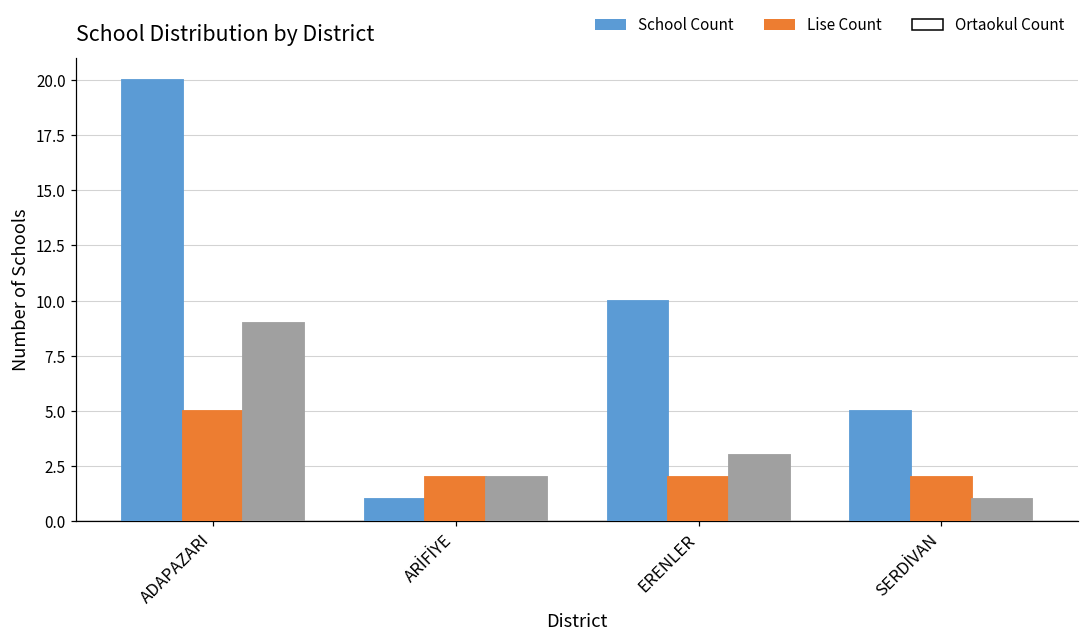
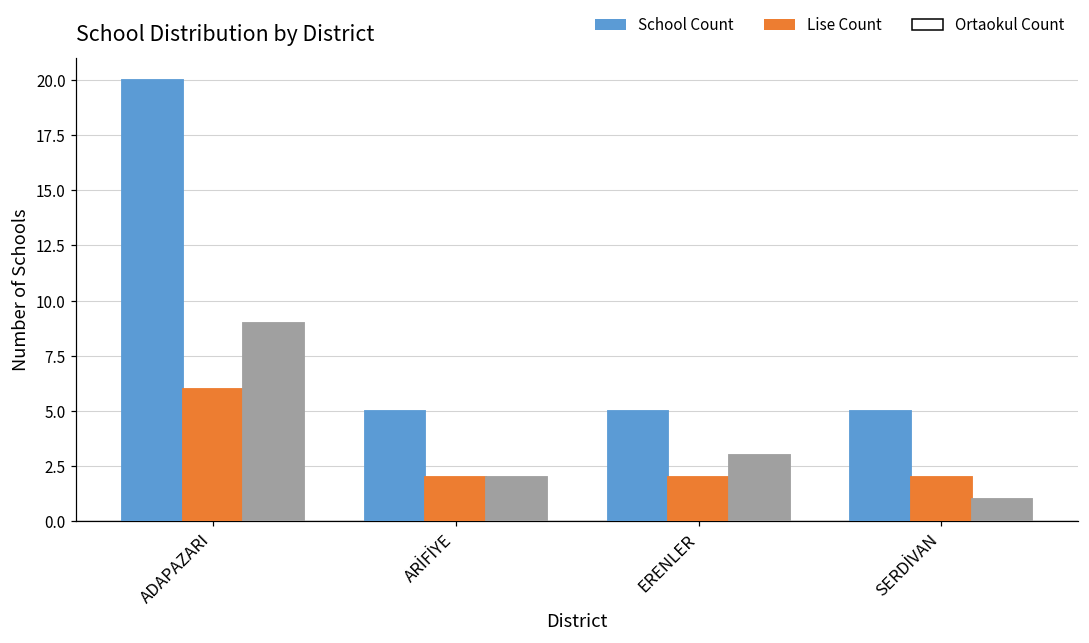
  {
    "School Count": {
      "ADAPAZARI": 20,
-     "ARİFİYE": 1,
-     "ERENLER": 10,
+     "ARİFİYE": 5,
+     "ERENLER": 5,
      "SERDİVAN": 5
    },
    "Lise Count": {
-     "ADAPAZARI": 5,
+     "ADAPAZARI": 6,
      "ARİFİYE": 2,
      "ERENLER": 2,
      "SERDİVAN": 2
    }
  }
